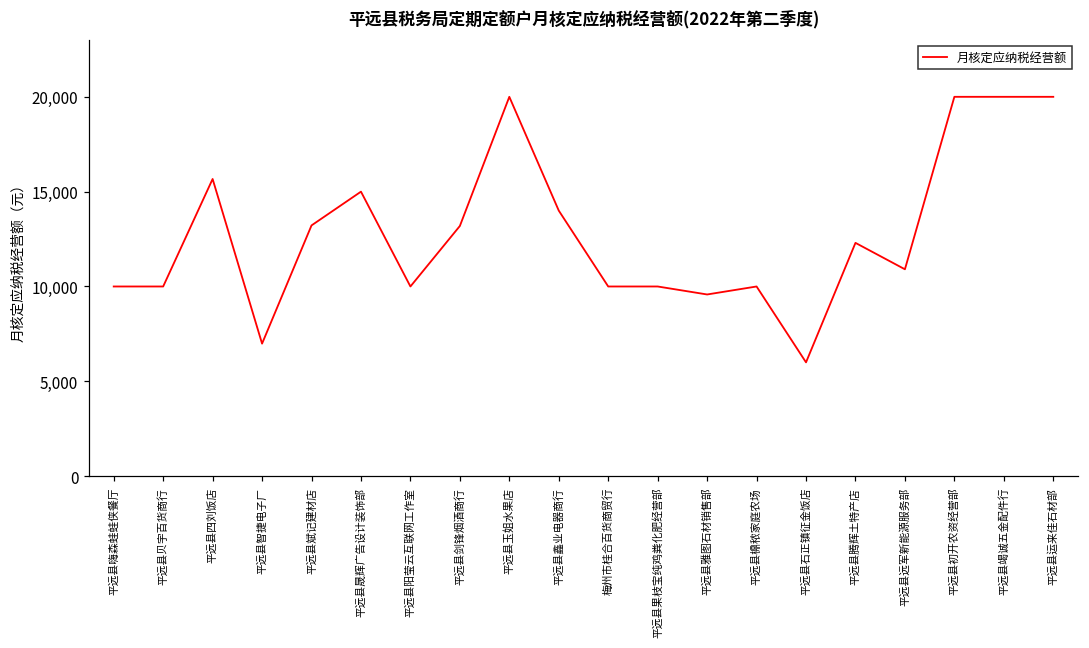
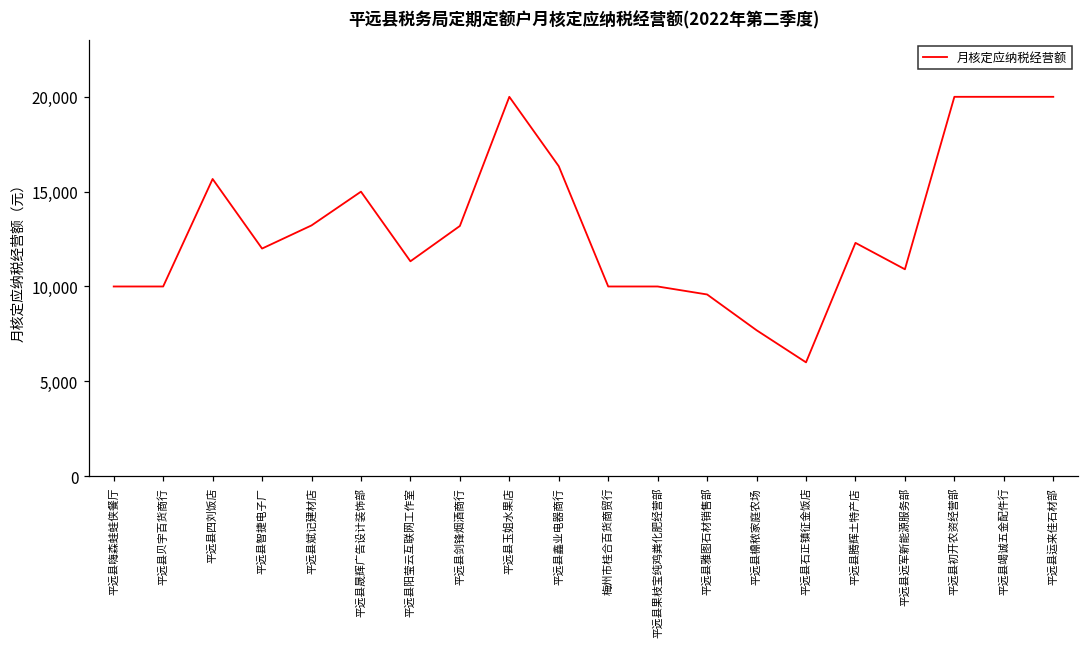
  {
    "平远县嗨森蛙蛙侠餐厅": "10,000",
    "平远县贝宇百货商行": "10,000",
    "平远县四刘饭店": "15,700",
-   "平远县智捷电子厂": "7,000",
+   "平远县智捷电子厂": "12,000",
    "平远县斌记建材店": "13,200",
    "平远县晟辉广告设计装饰部": "15,000",
-   "平远县阳莹云互联网工作室": "10,000",
+   "平远县阳莹云互联网工作室": "11,300",
    "平远县剑锋烟酒商行": "13,200",
    "平远县玉姐水果店": "20,000",
-   "平远县鑫业电器商行": "14,000",
+   "平远县鑫业电器商行": "16,300",
    "梅州市桂合百货商贸行": "10,000",
    "平远县果枝宝纯鸡粪化肥经营部": "10,000",
    "平远县雅图石材销售部": "9,600",
-   "平远县檙秾家庭农场": "10,000",
+   "平远县檙秾家庭农场": "7,700",
    "平远县石正镇征金饭店": "6,000",
    "平远县腾辉土特产店": "12,300",
    "平远县远军新能源服务部": "10,900",
    "平远县初开农资经营部": "20,000",
    "平远县竭诚五金配件行": "20,000",
    "平远县运来佳石材部": "20,000"
  }
